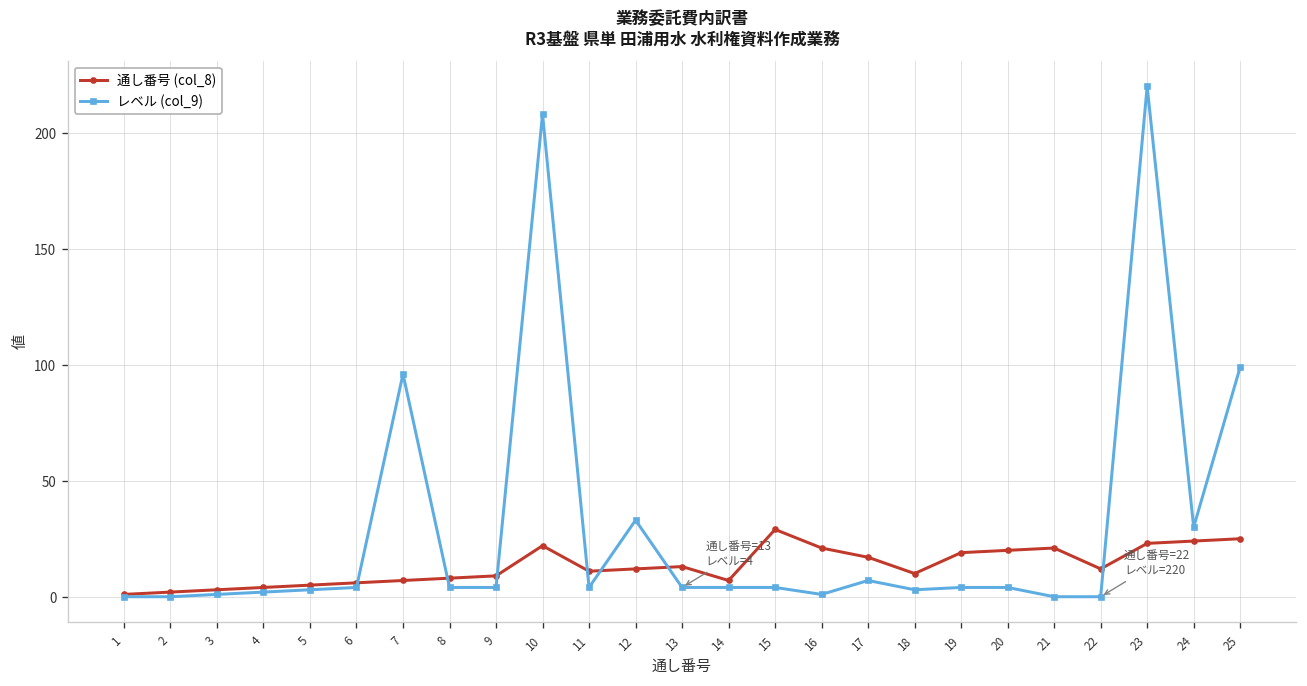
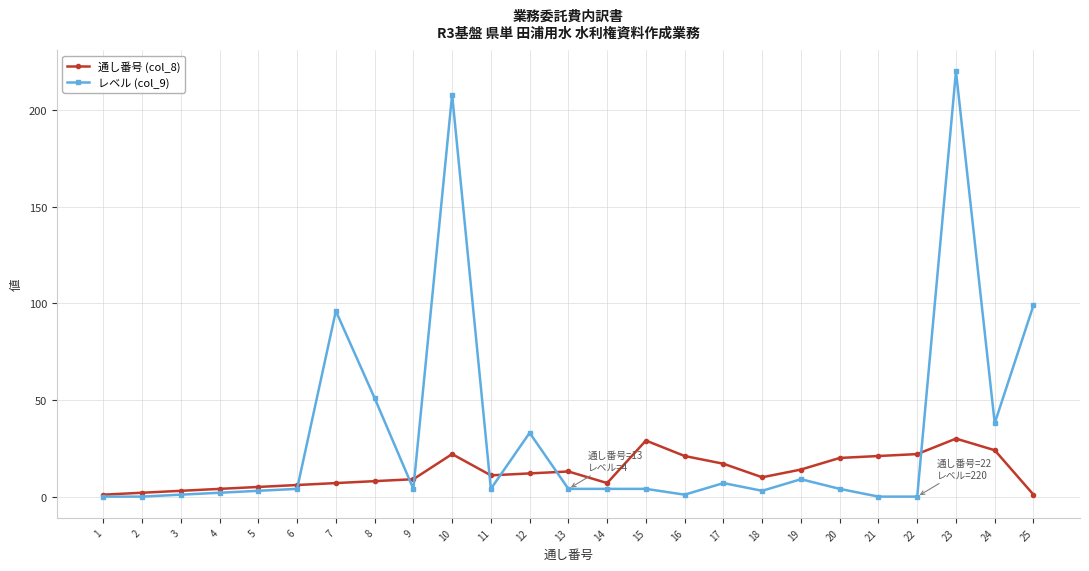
  {
    "通し番号 (col_8)": {
      "2": 2,
      "3": 3,
      "4": 4,
      "5": 5,
      "6": 6,
      "7": 7,
      "8": 8,
      "9": 9,
      "10": 22,
      "11": 11,
      "12": 12,
      "15": 29,
      "16": 21,
      "17": 17,
      "18": 10,
-     "19": 19,
+     "19": 14,
      "20": 20,
      "21": 21,
-     "22": 12,
-     "23": 23,
+     "22": 22,
+     "23": 30,
      "24": 24,
-     "25": 25
+     "25": 1
    },
    "レベル (col_9)": {
      "2": 0,
      "3": 1,
      "4": 2,
      "5": 3,
      "6": 4,
      "7": 96,
-     "8": 4,
+     "8": 51,
      "9": 4,
      "10": 208,
      "11": 4,
      "12": 33,
      "13": 4,
      "15": 4,
      "16": 1,
      "17": 7,
      "18": 3,
-     "19": 4,
+     "19": 9,
      "20": 4,
      "21": 0,
      "23": 220,
-     "24": 30,
+     "24": 38,
      "25": 99
    }
  }
